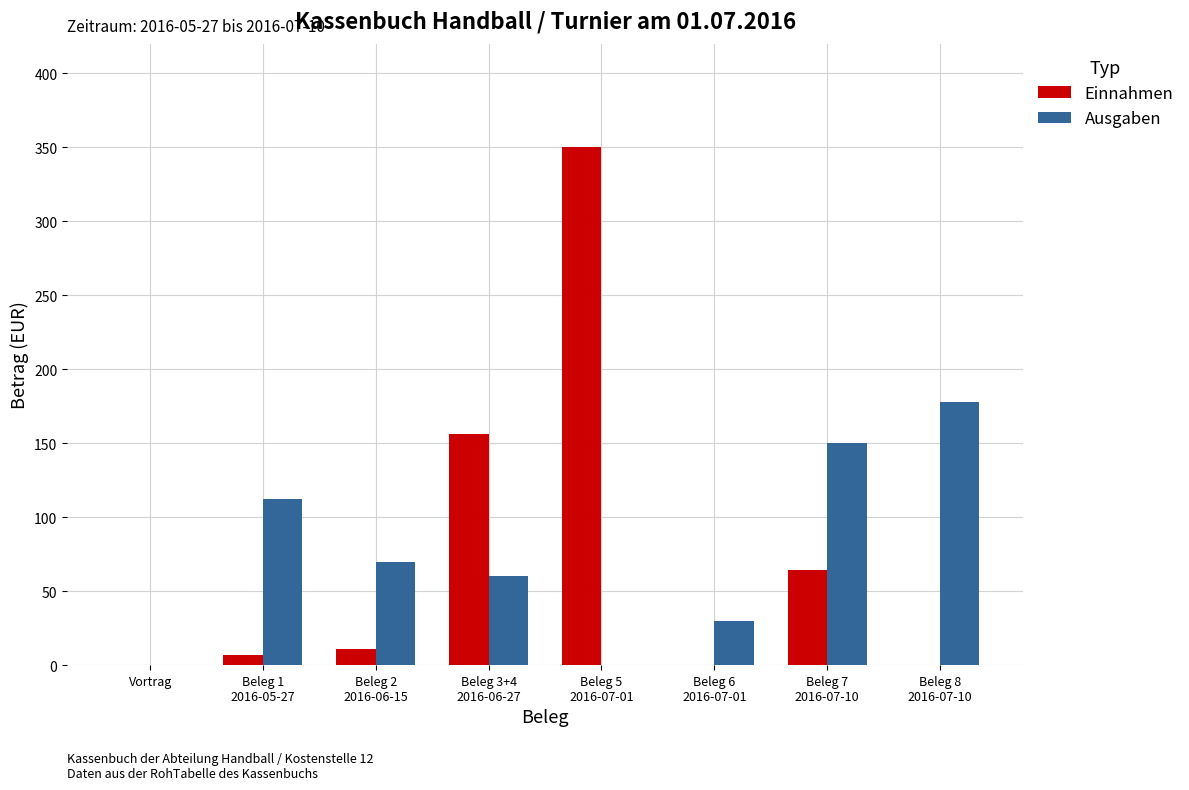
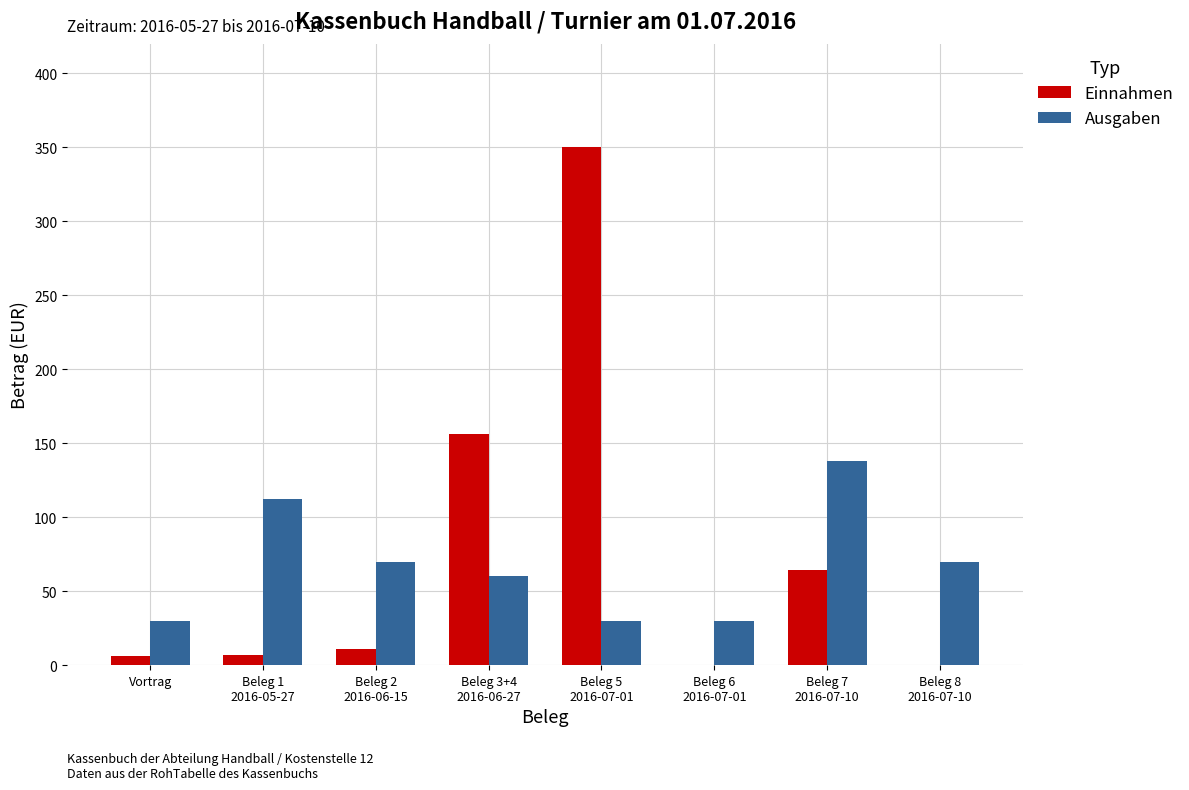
  {
    "Einnahmen": {
-     "Vortrag": 0,
+     "Vortrag": 6,
      "Beleg 1 2016-05-27": 7,
      "Beleg 2 2016-06-15": 11,
      "Beleg 3+4 2016-06-27": 156,
      "Beleg 5 2016-07-01": 350,
      "Beleg 6 2016-07-01": 0,
      "Beleg 7 2016-07-10": 64,
      "Beleg 8 2016-07-10": 0
    },
    "Ausgaben": {
-     "Vortrag": 0,
+     "Vortrag": 30,
      "Beleg 1 2016-05-27": 112,
      "Beleg 2 2016-06-15": 70,
      "Beleg 3+4 2016-06-27": 60,
-     "Beleg 5 2016-07-01": 0,
+     "Beleg 5 2016-07-01": 30,
      "Beleg 6 2016-07-01": 30,
-     "Beleg 7 2016-07-10": 150,
-     "Beleg 8 2016-07-10": 178
+     "Beleg 7 2016-07-10": 138,
+     "Beleg 8 2016-07-10": 70
    }
  }
